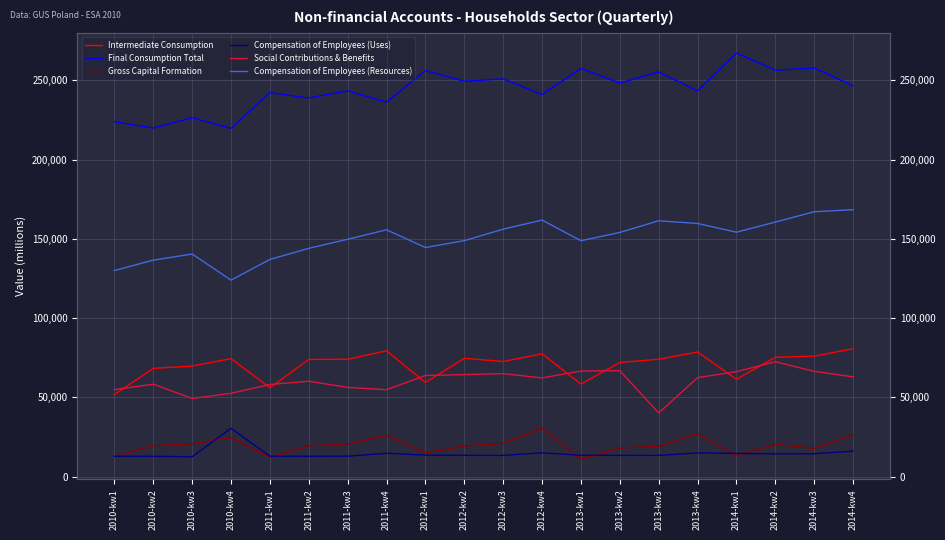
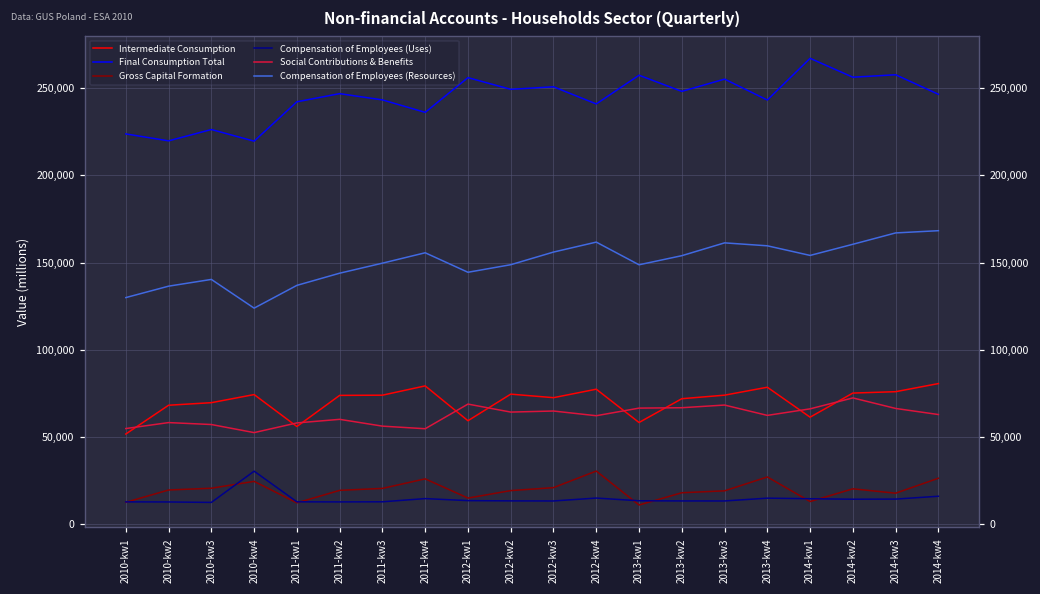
  {
    "Intermediate Consumption": {
      "2010-kw1": "52,000",
      "2010-kw2": "68,000",
      "2010-kw3": "70,000",
      "2010-kw4": "74,000",
      "2011-kw1": "56,000",
      "2011-kw2": "74,000",
      "2011-kw3": "74,000",
      "2011-kw4": "79,000",
      "2012-kw1": "59,000",
      "2012-kw2": "75,000",
      "2012-kw3": "73,000",
      "2012-kw4": "77,000",
      "2013-kw1": "58,000",
      "2013-kw2": "72,000",
      "2013-kw3": "74,000",
      "2013-kw4": "79,000",
      "2014-kw1": "61,000",
      "2014-kw2": "75,000",
      "2014-kw3": "76,000",
      "2014-kw4": "81,000"
    },
    "Final Consumption Total": {
      "2010-kw1": "224,000",
      "2010-kw2": "220,000",
      "2010-kw3": "226,000",
      "2010-kw4": "220,000",
      "2011-kw1": "242,000",
-     "2011-kw2": "239,000",
+     "2011-kw2": "247,000",
      "2011-kw3": "243,000",
      "2011-kw4": "236,000",
      "2012-kw1": "256,000",
      "2012-kw2": "249,000",
      "2012-kw3": "251,000",
      "2012-kw4": "241,000",
      "2013-kw1": "257,000",
      "2013-kw2": "248,000",
      "2013-kw3": "255,000",
      "2013-kw4": "243,000",
      "2014-kw1": "267,000",
      "2014-kw2": "256,000",
      "2014-kw3": "258,000",
      "2014-kw4": "247,000"
    },
    "Gross Capital Formation": {
      "2010-kw2": "20,000",
      "2010-kw3": "21,000",
      "2010-kw4": "25,000",
      "2011-kw2": "19,000",
      "2011-kw3": "21,000",
      "2011-kw4": "26,000",
      "2012-kw2": "19,000",
      "2012-kw3": "21,000",
      "2012-kw4": "31,000",
      "2013-kw1": "11,000",
      "2013-kw2": "18,000",
      "2013-kw3": "19,000",
      "2013-kw4": "27,000",
      "2014-kw2": "20,000",
      "2014-kw3": "18,000",
      "2014-kw4": "26,000"
    },
    "Compensation of Employees (Uses)": {
      "2010-kw2": "13,000",
      "2010-kw3": "13,000",
      "2010-kw4": "30,000",
      "2011-kw2": "13,000",
      "2011-kw3": "13,000",
      "2011-kw4": "15,000",
      "2012-kw2": "13,000",
      "2012-kw3": "13,000",
      "2012-kw4": "15,000",
      "2013-kw1": "13,000",
      "2013-kw2": "13,000",
      "2013-kw3": "13,000",
      "2013-kw4": "15,000",
      "2014-kw2": "14,000",
      "2014-kw3": "14,000",
      "2014-kw4": "16,000"
    },
    "Social Contributions & Benefits": {
      "2010-kw1": "55,000",
      "2010-kw2": "58,000",
-     "2010-kw3": "49,000",
+     "2010-kw3": "57,000",
      "2010-kw4": "53,000",
      "2011-kw1": "58,000",
      "2011-kw2": "60,000",
      "2011-kw3": "56,000",
      "2011-kw4": "55,000",
-     "2012-kw1": "64,000",
+     "2012-kw1": "69,000",
      "2012-kw2": "64,000",
      "2012-kw3": "65,000",
      "2012-kw4": "62,000",
      "2013-kw1": "67,000",
      "2013-kw2": "67,000",
-     "2013-kw3": "40,000",
+     "2013-kw3": "68,000",
      "2013-kw4": "62,000",
      "2014-kw1": "66,000",
      "2014-kw2": "72,000",
      "2014-kw3": "66,000",
      "2014-kw4": "63,000"
    },
    "Compensation of Employees (Resources)": {
      "2010-kw1": "130,000",
      "2010-kw2": "137,000",
      "2010-kw3": "140,000",
      "2010-kw4": "124,000",
      "2011-kw1": "137,000",
      "2011-kw2": "144,000",
      "2011-kw3": "150,000",
      "2011-kw4": "156,000",
      "2012-kw1": "144,000",
      "2012-kw2": "149,000",
      "2012-kw3": "156,000",
      "2012-kw4": "162,000",
      "2013-kw1": "149,000",
      "2013-kw2": "154,000",
      "2013-kw3": "161,000",
      "2013-kw4": "160,000",
      "2014-kw1": "154,000",
      "2014-kw2": "161,000",
      "2014-kw3": "167,000",
      "2014-kw4": "168,000"
    }
  }
